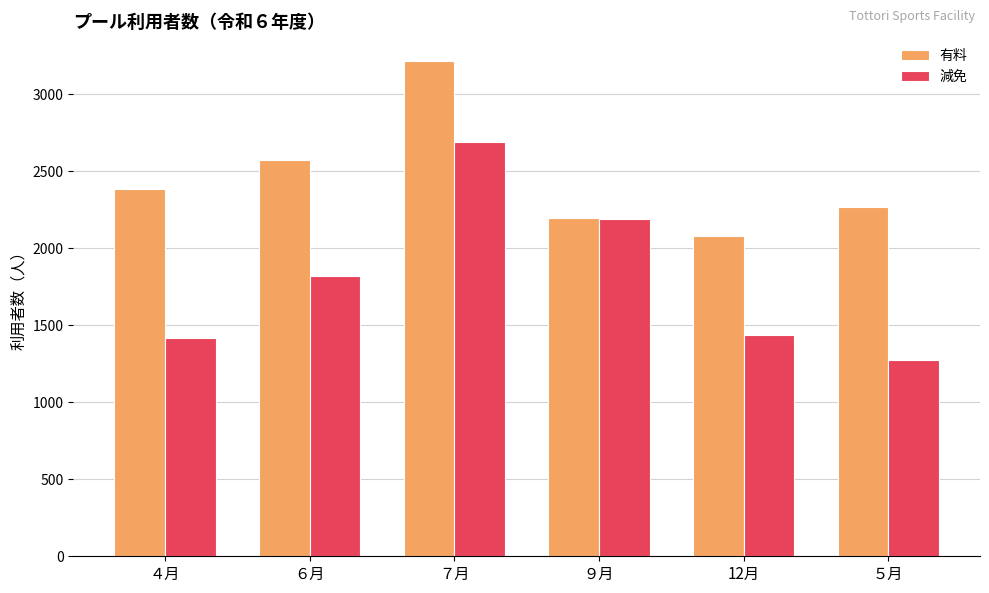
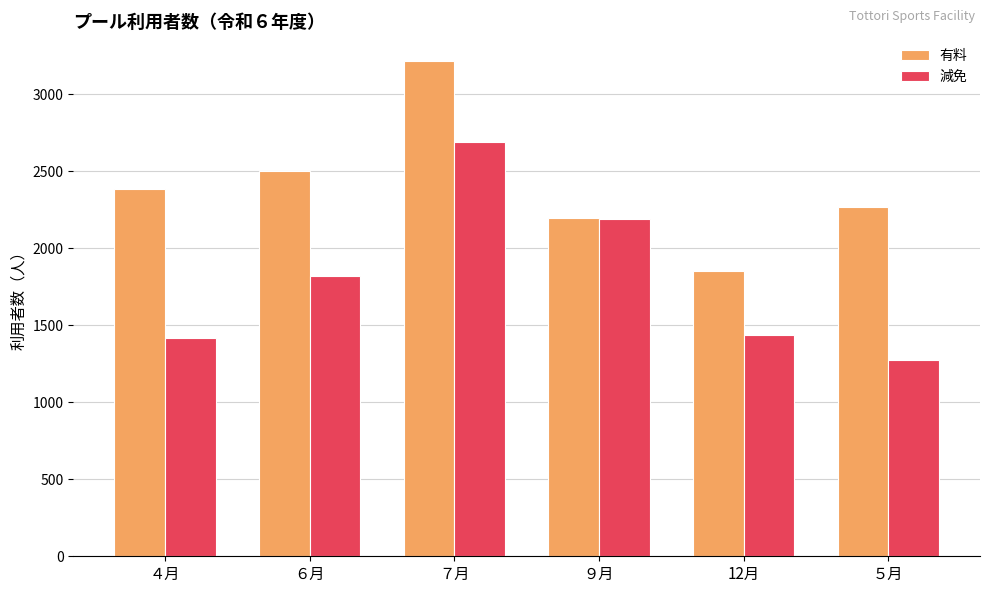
  {
    "有料": {
      "４月": 2380,
-     "６月": 2570,
+     "６月": 2500,
      "７月": 3220,
      "９月": 2200,
-     "12月": 2080,
+     "12月": 1850,
      "５月": 2270
    },
    "減免": {
      "４月": 1420,
      "６月": 1820,
      "７月": 2690,
      "９月": 2190,
      "12月": 1440,
      "５月": 1280
    }
  }
